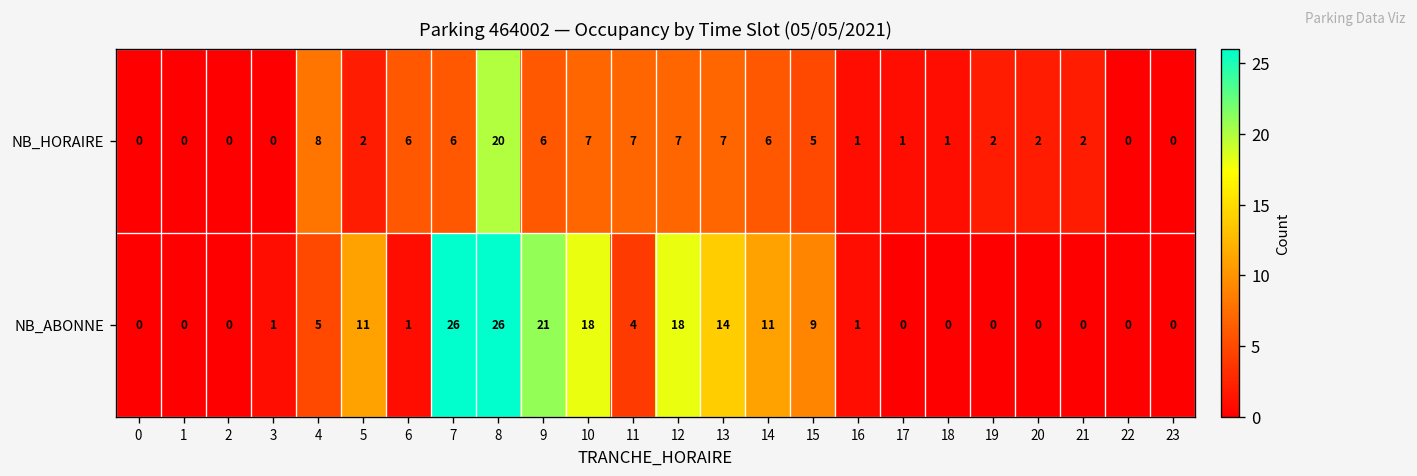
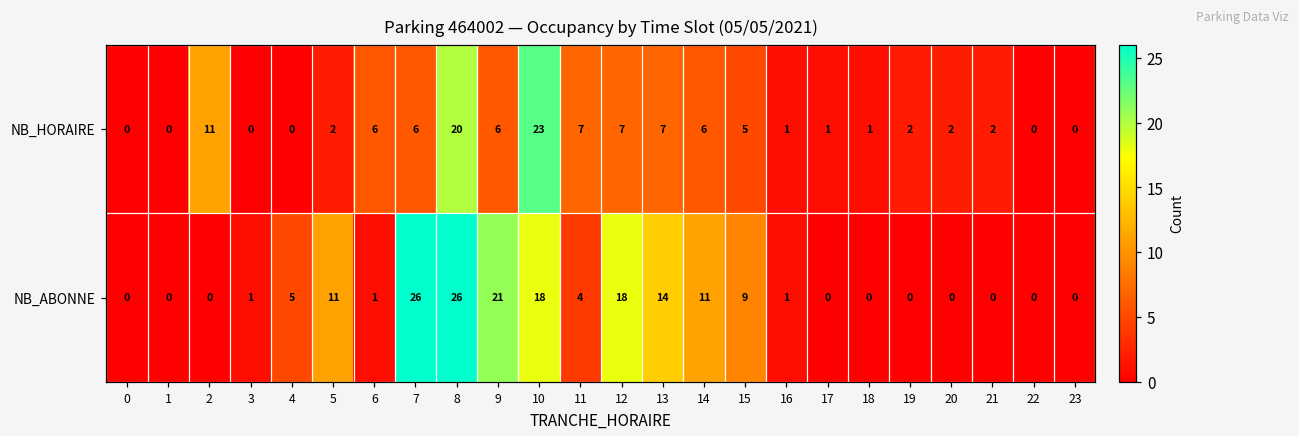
  {
    "NB_HORAIRE": {
      "0": 0,
      "1": 0,
-     "2": 0,
+     "2": 11,
      "3": 0,
-     "4": 8,
+     "4": 0,
      "5": 2,
      "6": 6,
      "7": 6,
      "8": 20,
      "9": 6,
-     "10": 7,
+     "10": 23,
      "11": 7,
      "12": 7,
      "13": 7,
      "14": 6,
      "15": 5,
      "16": 1,
      "17": 1,
      "18": 1,
      "19": 2,
      "20": 2,
      "21": 2,
      "22": 0,
      "23": 0
    },
    "NB_ABONNE": {
      "0": 0,
      "1": 0,
      "2": 0,
      "3": 1,
      "4": 5,
      "5": 11,
      "6": 1,
      "7": 26,
      "8": 26,
      "9": 21,
      "10": 18,
      "11": 4,
      "12": 18,
      "13": 14,
      "14": 11,
      "15": 9,
      "16": 1,
      "17": 0,
      "18": 0,
      "19": 0,
      "20": 0,
      "21": 0,
      "22": 0,
      "23": 0
    }
  }
